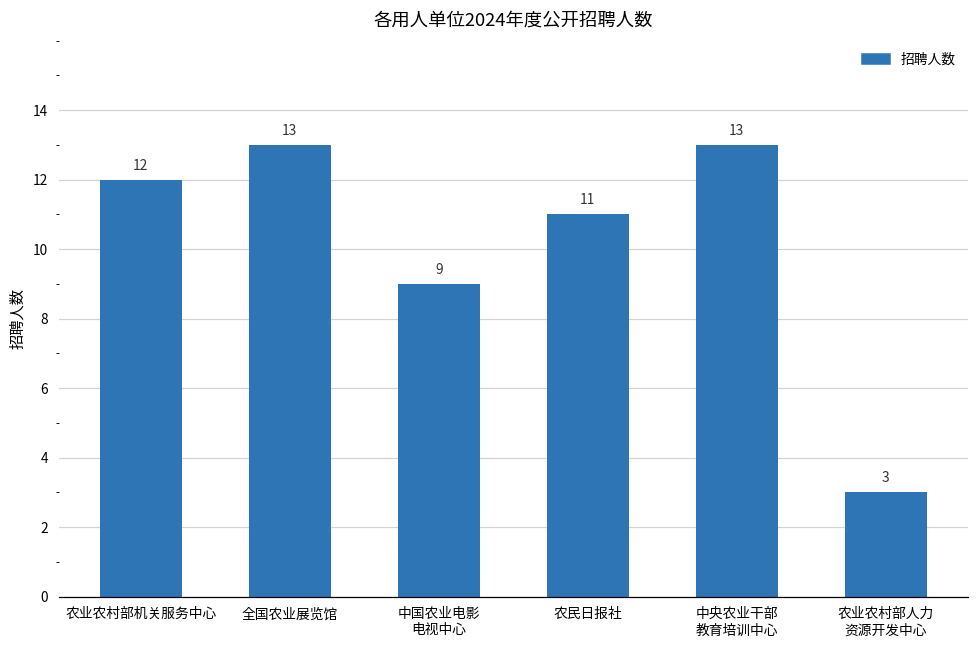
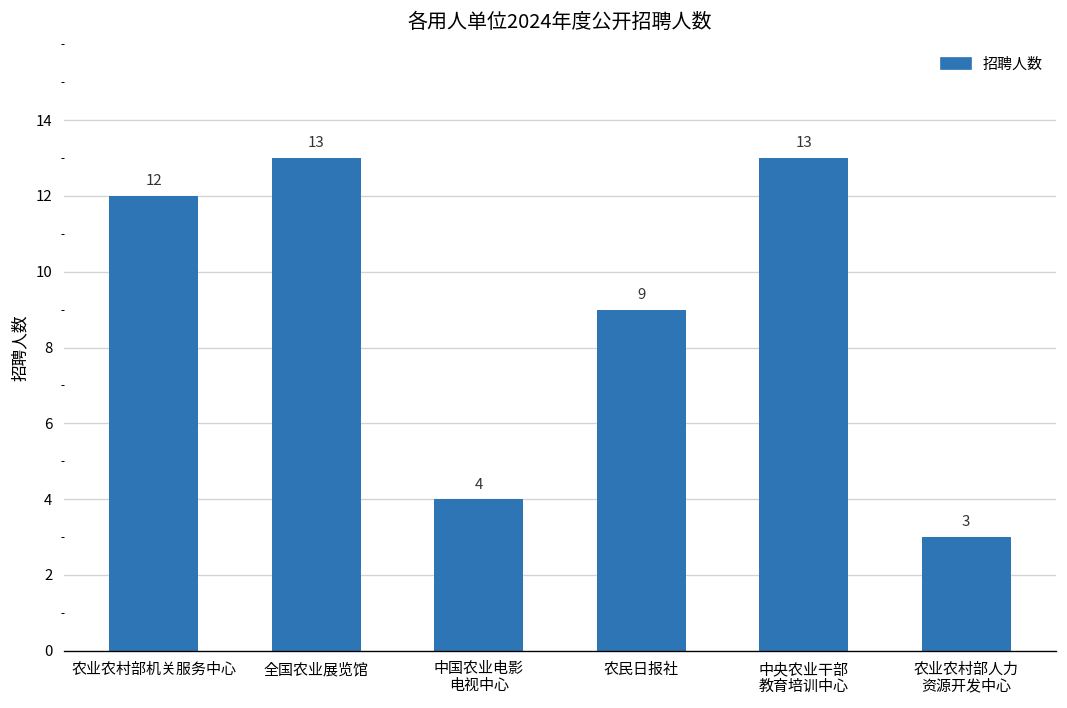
  {
    "农业农村部机关服务中心": 12,
    "全国农业展览馆": 13,
-   "中国农业电影 电视中心": 9,
-   "农民日报社": 11,
+   "中国农业电影 电视中心": 4,
+   "农民日报社": 9,
    "中央农业干部 教育培训中心": 13,
    "农业农村部人力 资源开发中心": 3
  }
